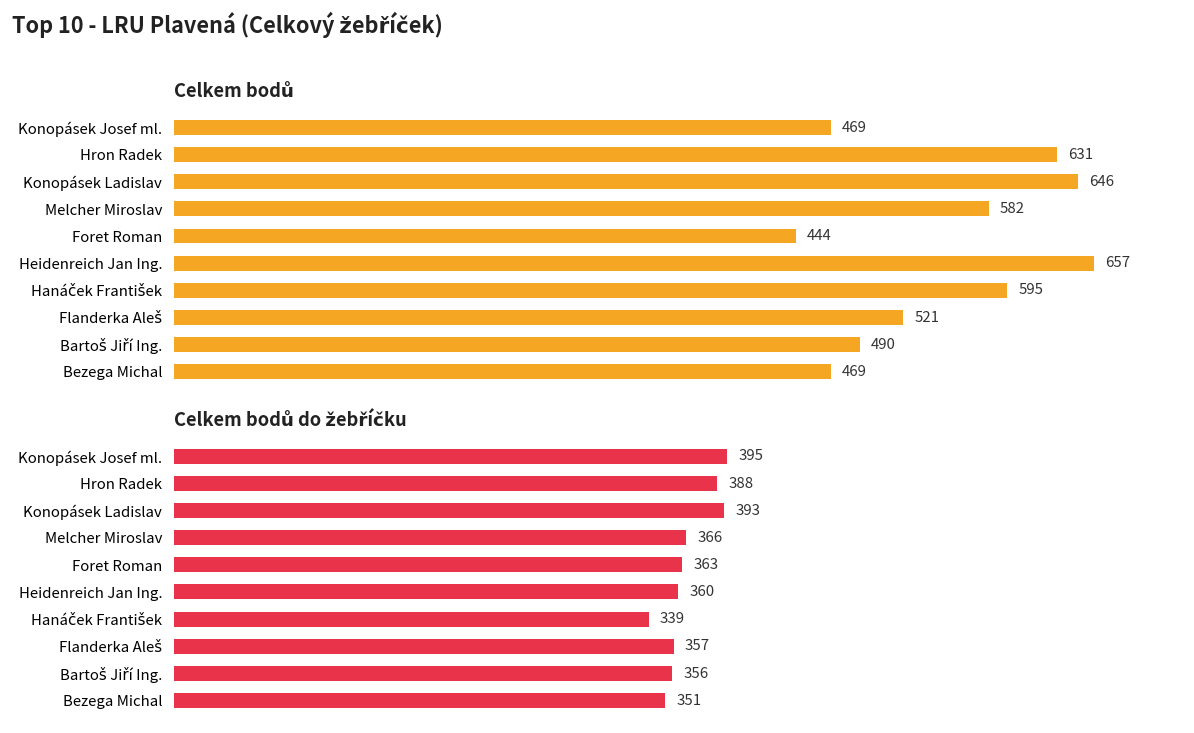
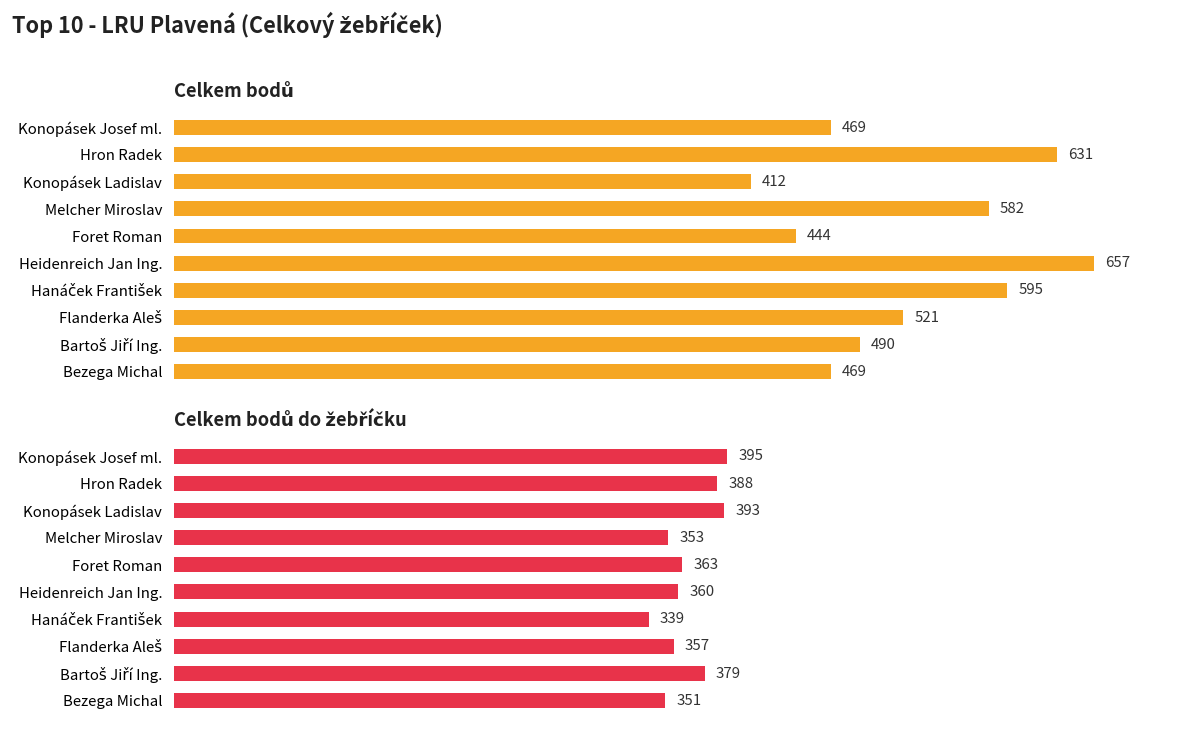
  {
    "Celkem bodů": {
      "Konopásek Josef ml.": 469,
      "Hron Radek": 631,
-     "Konopásek Ladislav": 646,
+     "Konopásek Ladislav": 412,
      "Melcher Miroslav": 582,
      "Foret Roman": 444,
      "Heidenreich Jan Ing.": 657,
      "Hanáček František": 595,
      "Flanderka Aleš": 521,
      "Bartoš Jiří Ing.": 490,
      "Bezega Michal": 469
    },
    "Celkem bodů do žebříčku": {
      "Konopásek Josef ml.": 395,
      "Hron Radek": 388,
      "Konopásek Ladislav": 393,
-     "Melcher Miroslav": 366,
+     "Melcher Miroslav": 353,
      "Foret Roman": 363,
      "Heidenreich Jan Ing.": 360,
      "Hanáček František": 339,
      "Flanderka Aleš": 357,
-     "Bartoš Jiří Ing.": 356,
+     "Bartoš Jiří Ing.": 379,
      "Bezega Michal": 351
    }
  }
